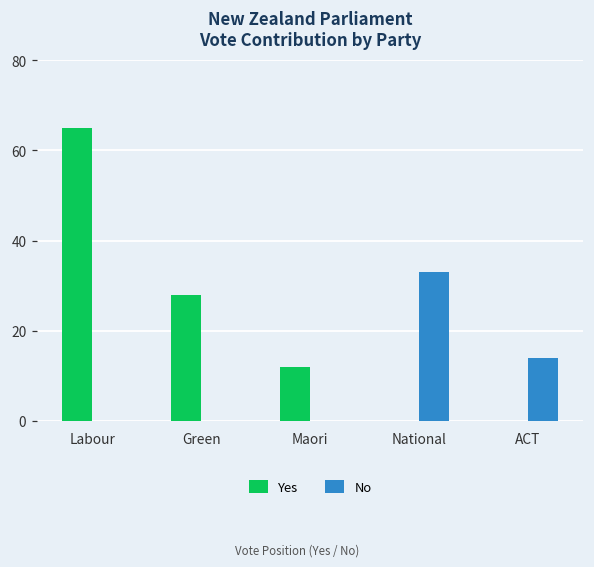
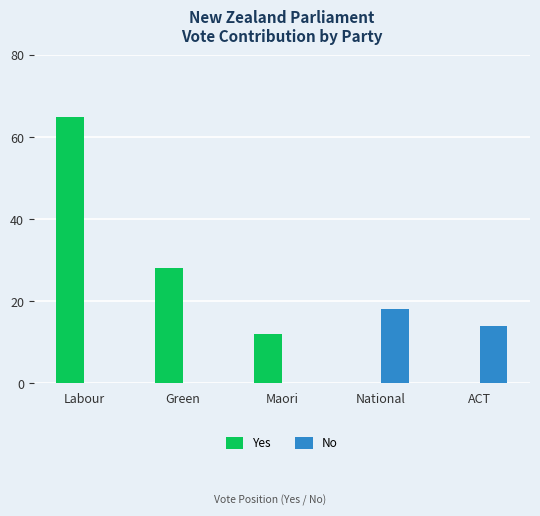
  {
    "Yes": {
      "Labour": 65,
      "Green": 28,
      "Maori": 12,
      "National": 0,
      "ACT": 0
    },
    "No": {
      "Labour": 0,
      "Green": 0,
      "Maori": 0,
-     "National": 33,
+     "National": 18,
      "ACT": 14
    }
  }
